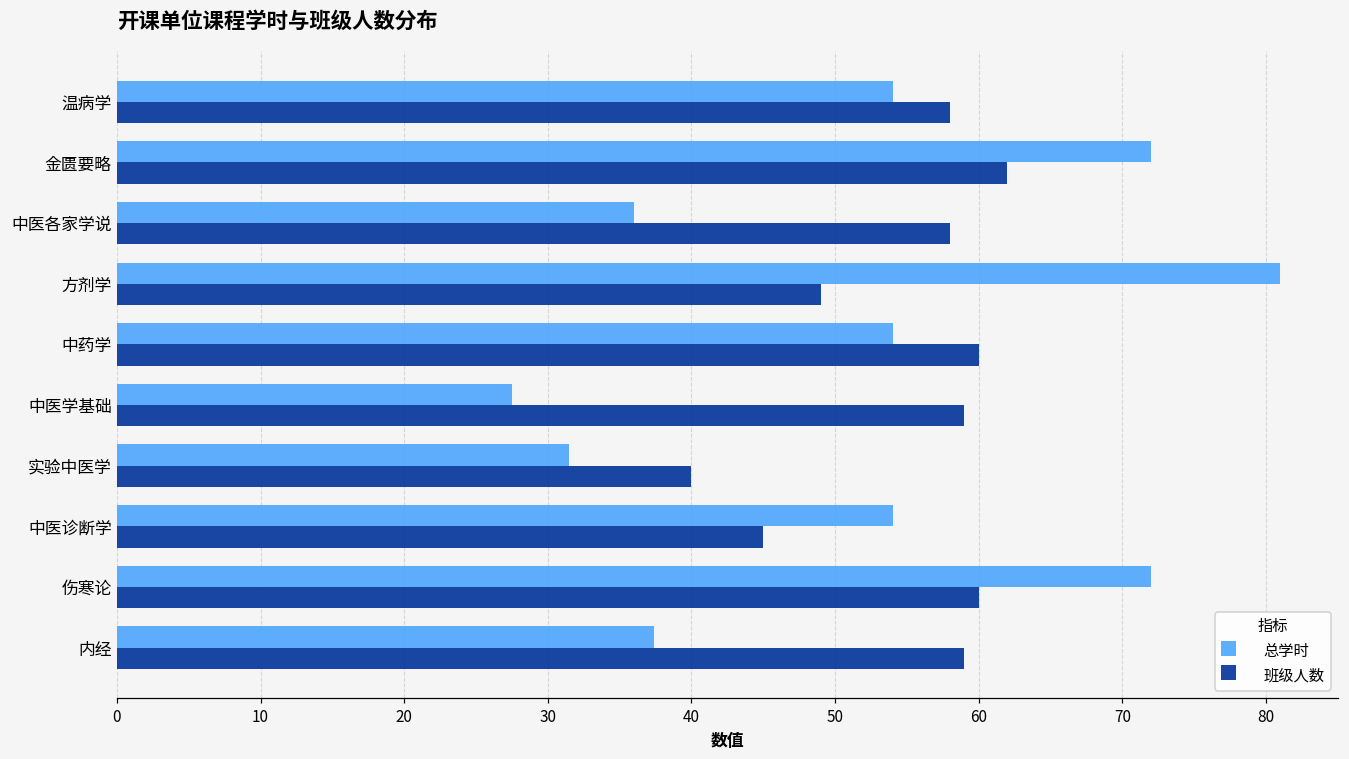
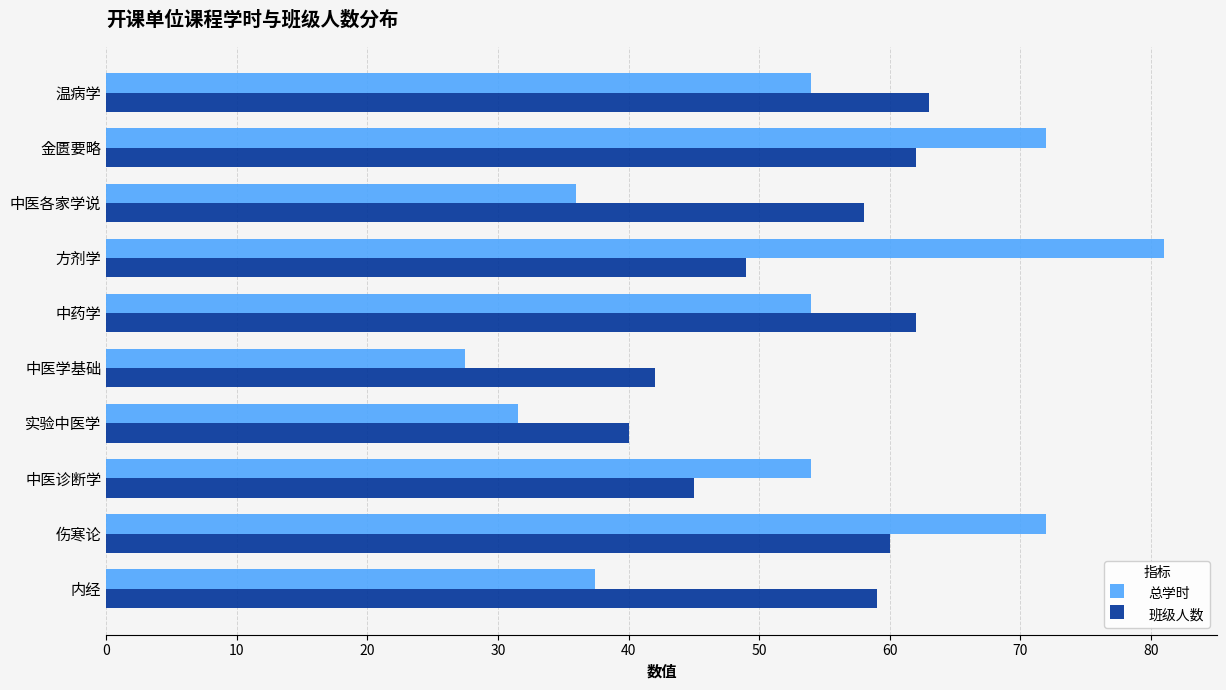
  {
    "总学时": {
      "温病学": 54,
      "金匮要略": 72,
      "中医各家学说": 36,
      "方剂学": 81,
      "中药学": 54,
      "中医学基础": 27.5,
      "实验中医学": 31.5,
      "中医诊断学": 54,
      "伤寒论": 72,
      "内经": 37.4
    },
    "班级人数": {
-     "温病学": 58,
+     "温病学": 63,
      "金匮要略": 62,
      "中医各家学说": 58,
      "方剂学": 49,
-     "中药学": 60,
-     "中医学基础": 59,
+     "中药学": 62,
+     "中医学基础": 42,
      "实验中医学": 40,
      "中医诊断学": 45,
      "伤寒论": 60,
      "内经": 59
    }
  }
